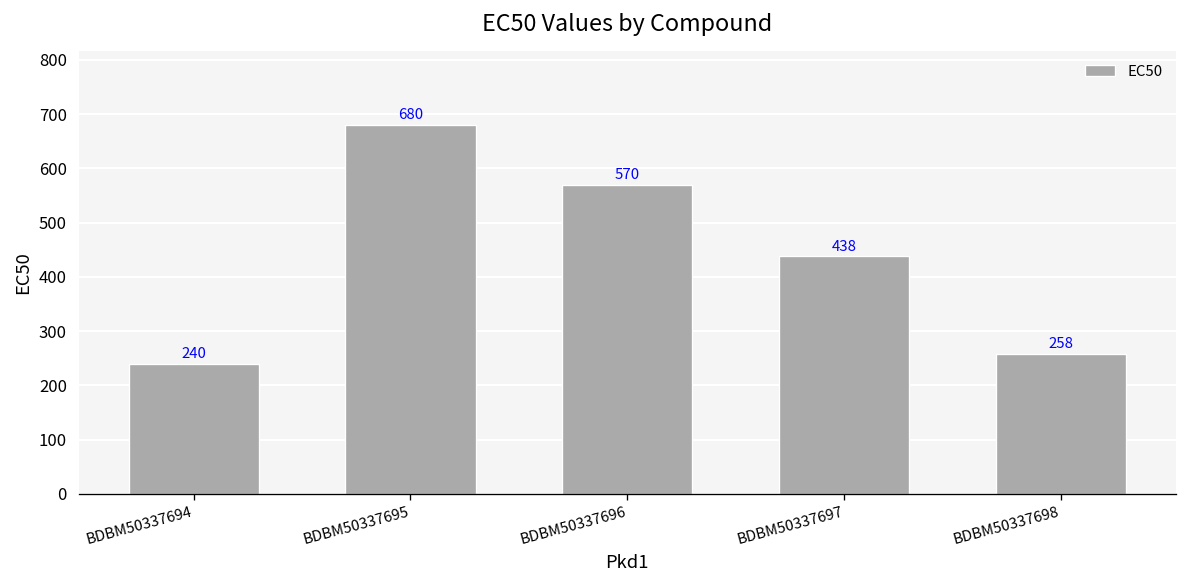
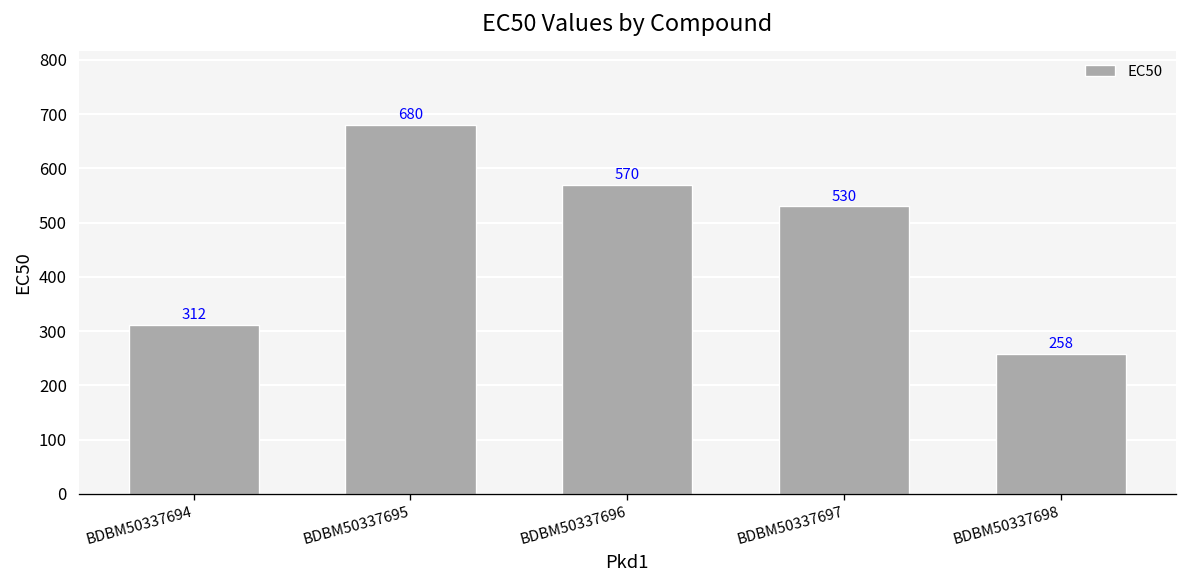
  {
-   "BDBM50337694": 240,
+   "BDBM50337694": 312,
    "BDBM50337695": 680,
    "BDBM50337696": 570,
-   "BDBM50337697": 438,
+   "BDBM50337697": 530,
    "BDBM50337698": 258
  }
